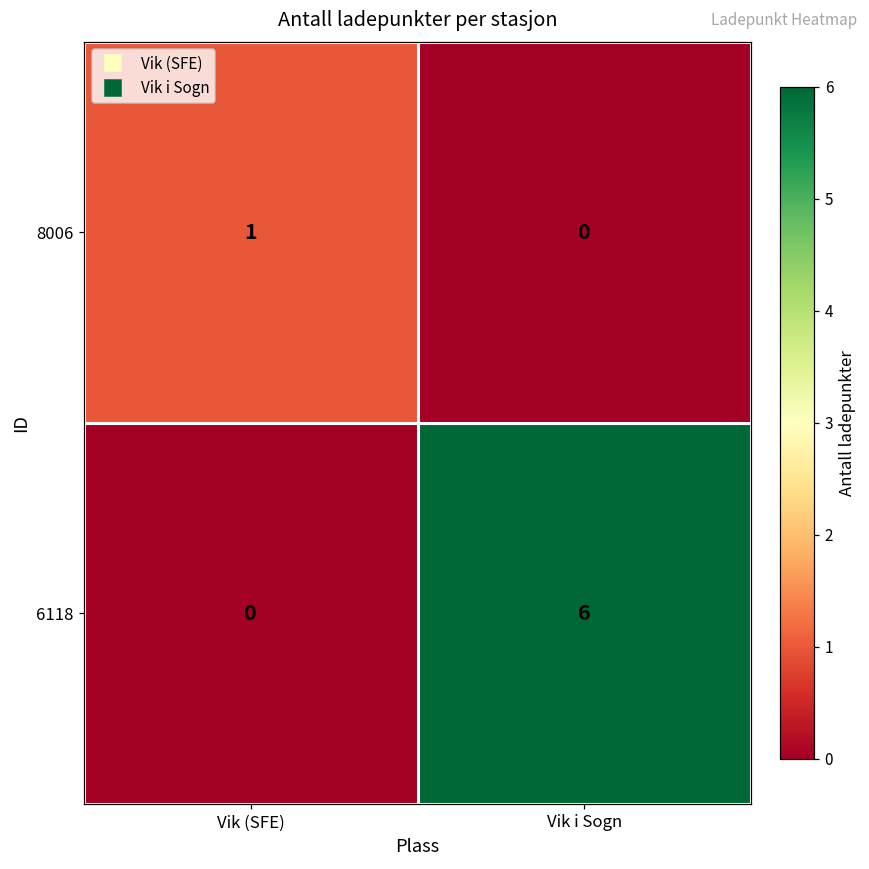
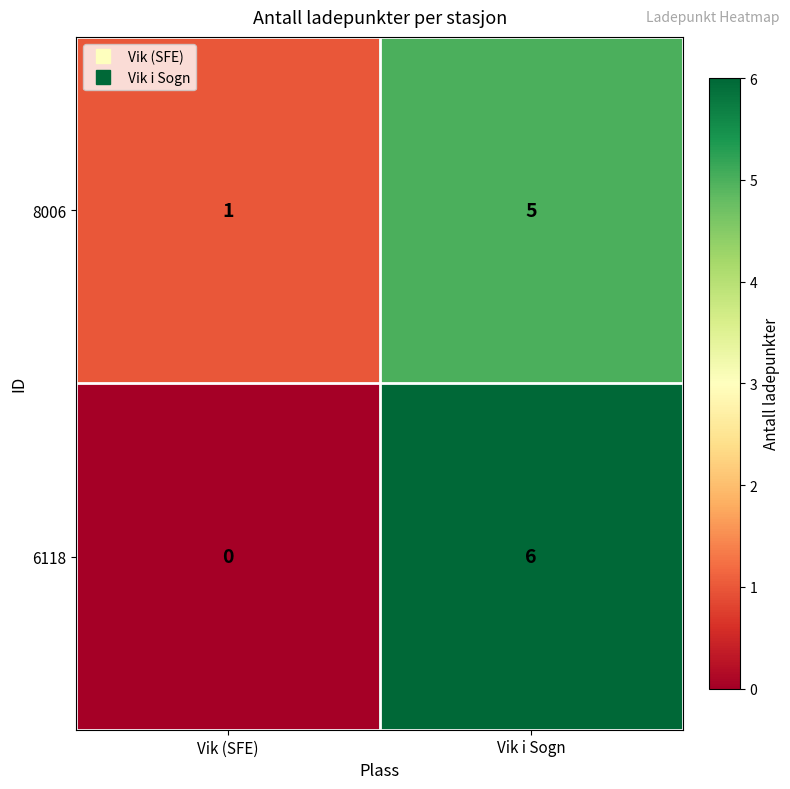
  {
    "8006": {
      "Vik (SFE)": 1,
-     "Vik i Sogn": 0
+     "Vik i Sogn": 5
    },
    "6118": {
      "Vik (SFE)": 0,
      "Vik i Sogn": 6
    }
  }
